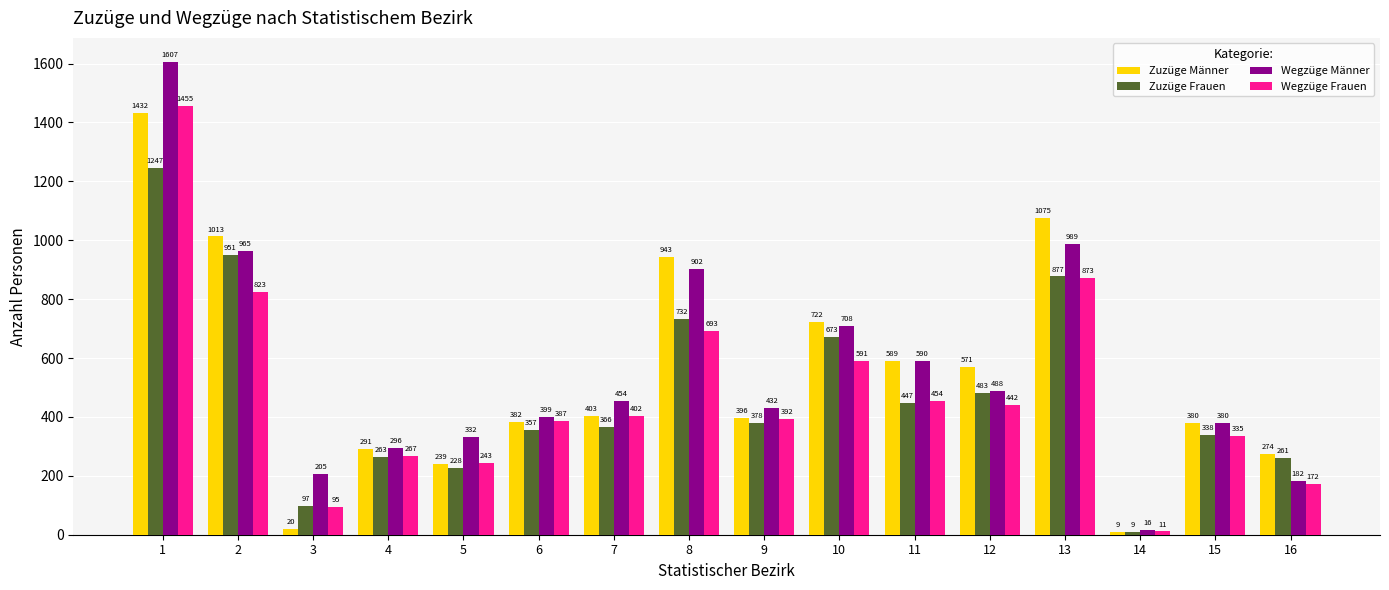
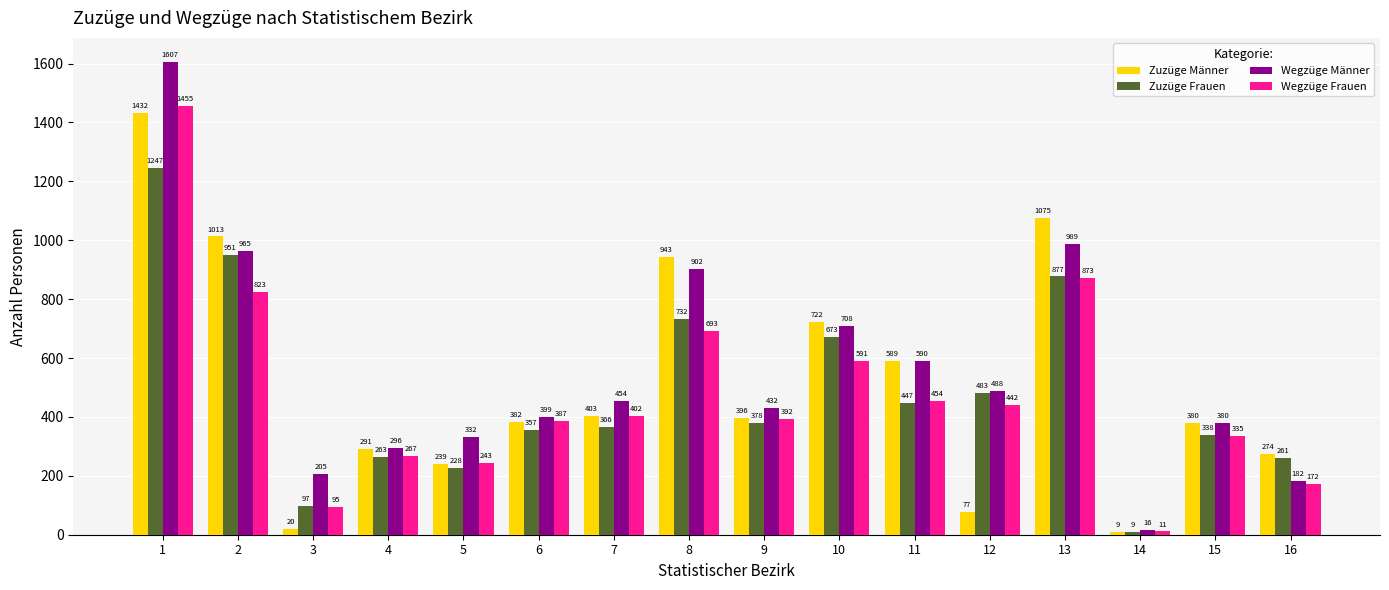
  {
    "Zuzüge Männer": {
      "1": 1432,
      "2": 1013,
      "3": 20,
      "4": 291,
      "5": 239,
      "6": 382,
      "7": 403,
      "8": 943,
      "9": 396,
      "10": 722,
      "11": 589,
-     "12": 571,
+     "12": 77,
      "13": 1075,
      "14": 9,
      "15": 380,
      "16": 274
    },
    "Zuzüge Frauen": {
      "1": 1247,
      "2": 951,
      "3": 97,
      "4": 263,
      "5": 228,
      "6": 357,
      "7": 366,
      "8": 732,
      "9": 378,
      "10": 673,
      "11": 447,
      "12": 483,
      "13": 877,
      "14": 9,
      "15": 338,
      "16": 261
    },
    "Wegzüge Männer": {
      "1": 1607,
      "2": 965,
      "3": 205,
      "4": 296,
      "5": 332,
      "6": 399,
      "7": 454,
      "8": 902,
      "9": 432,
      "10": 708,
      "11": 590,
      "12": 488,
      "13": 989,
      "14": 16,
      "15": 380,
      "16": 182
    },
    "Wegzüge Frauen": {
      "1": 1455,
      "2": 823,
      "3": 95,
      "4": 267,
      "5": 243,
      "6": 387,
      "7": 402,
      "8": 693,
      "9": 392,
      "10": 591,
      "11": 454,
      "12": 442,
      "13": 873,
      "14": 11,
      "15": 335,
      "16": 172
    }
  }
